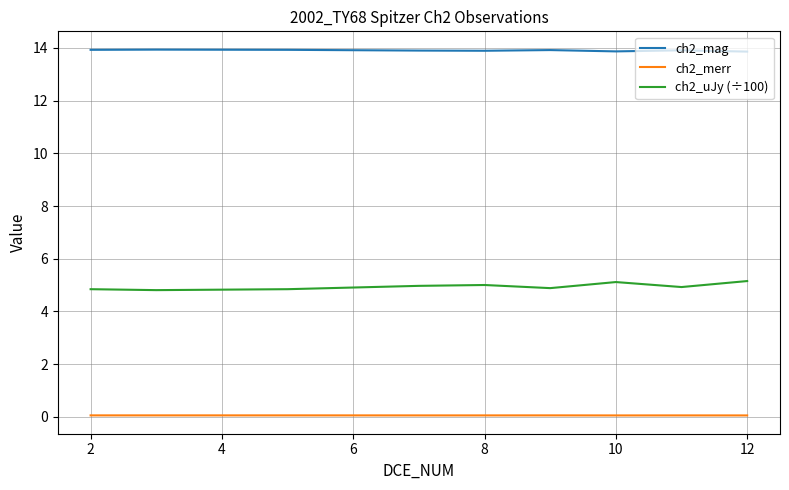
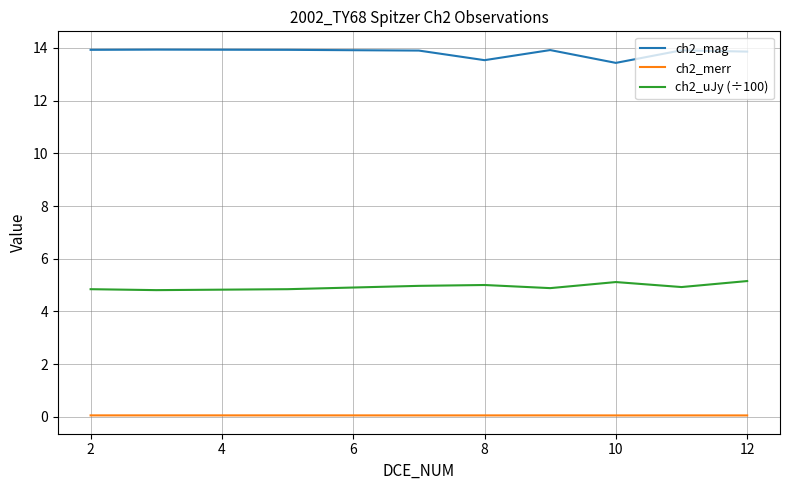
  {
    "ch2_mag": {
      "2": 13.9,
-     "8": 13.9,
-     "10": 13.9
+     "8": 13.5,
+     "10": 13.4
    },
    "ch2_merr": {
      "2": 0.1,
      "8": 0.1,
      "10": 0.1,
      "12": 0.1
    },
    "ch2_uJy (÷100)": {
      "2": 4.8,
      "8": 5.0,
      "10": 5.1,
      "12": 5.2
    }
  }
